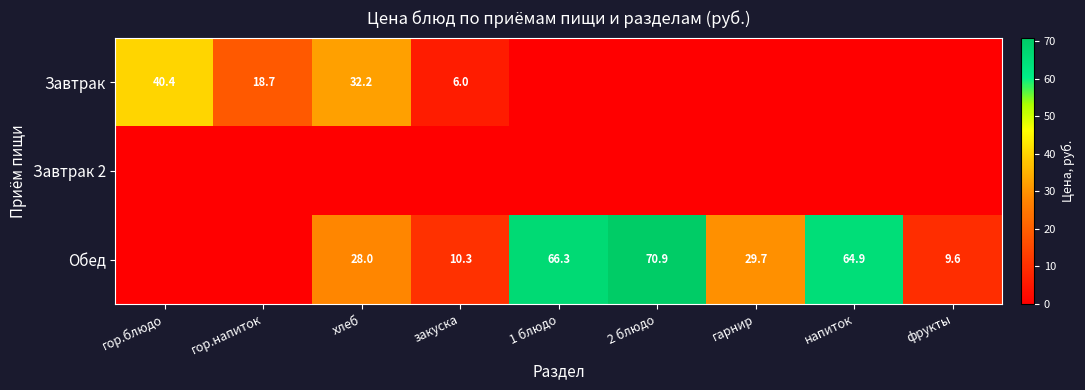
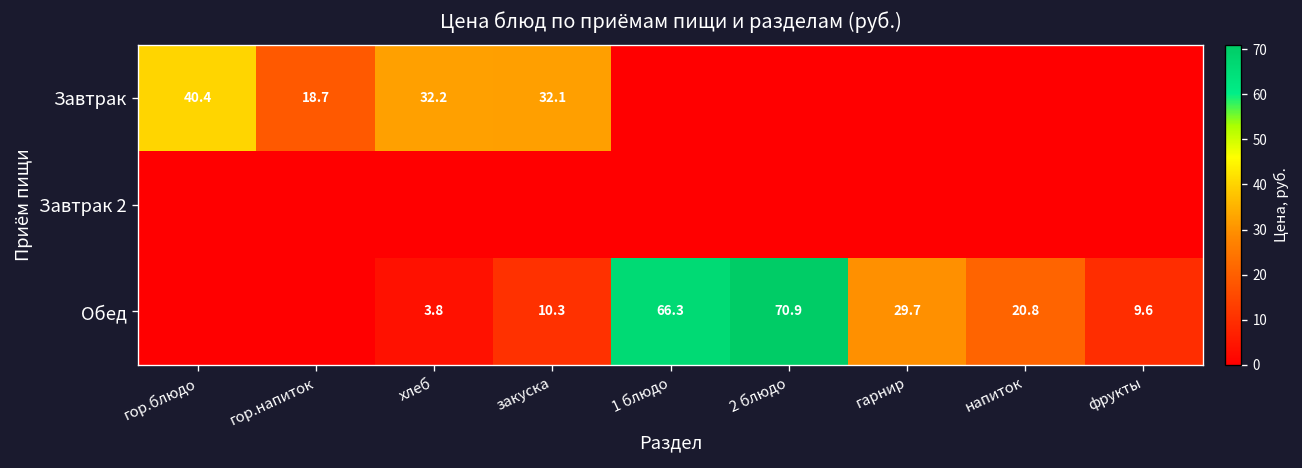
  {
    "Завтрак": {
      "гор.блюдо": 40.4,
      "гор.напиток": 18.7,
      "хлеб": 32.2,
-     "закуска": 6.0
+     "закуска": 32.1
    },
    "Обед": {
-     "хлеб": 28.0,
+     "хлеб": 3.8,
      "закуска": 10.3,
      "1 блюдо": 66.3,
      "2 блюдо": 70.9,
      "гарнир": 29.7,
-     "напиток": 64.9,
+     "напиток": 20.8,
      "фрукты": 9.6
    }
  }
